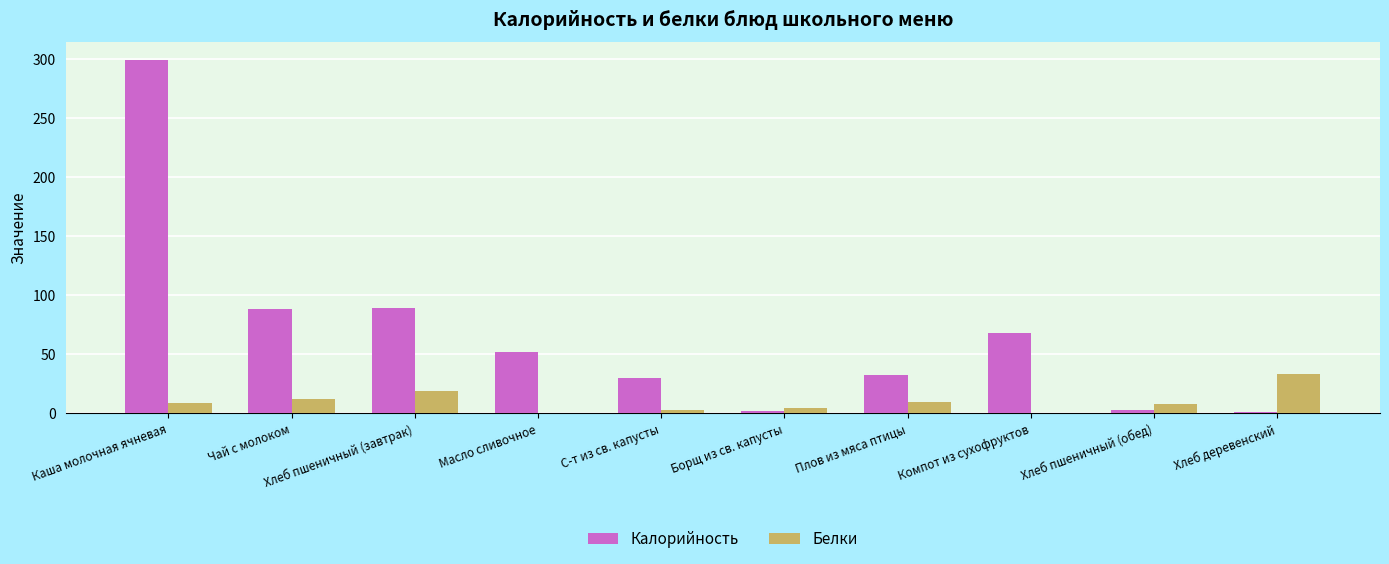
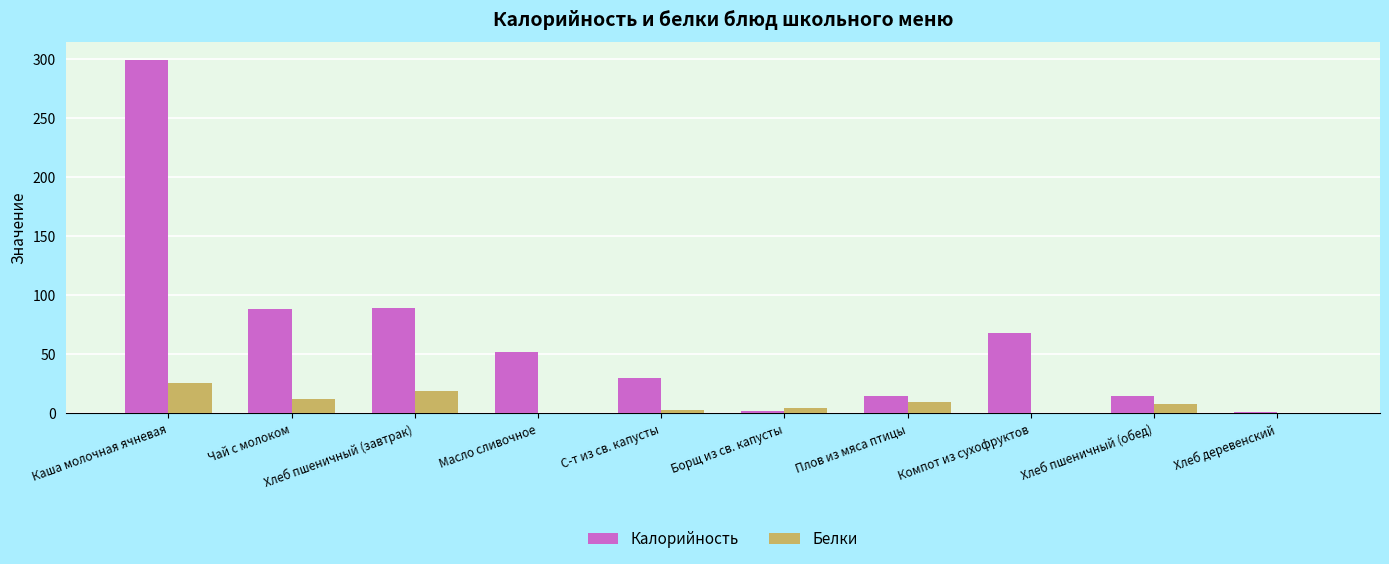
  {
    "Калорийность": {
      "Каша молочная ячневая": 300,
      "Чай с молоком": 88,
      "Хлеб пшеничный (завтрак)": 89,
      "Масло сливочное": 52,
      "С-т из св. капусты": 30,
-     "Плов из мяса птицы": 33,
+     "Плов из мяса птицы": 15,
      "Компот из сухофруктов": 68,
-     "Хлеб пшеничный (обед)": 3
+     "Хлеб пшеничный (обед)": 15
    },
    "Белки": {
-     "Каша молочная ячневая": 9,
+     "Каша молочная ячневая": 26,
      "Чай с молоком": 12,
      "Хлеб пшеничный (завтрак)": 19,
      "С-т из св. капусты": 3,
      "Борщ из св. капусты": 4,
      "Плов из мяса птицы": 10,
      "Компот из сухофруктов": 0,
      "Хлеб пшеничный (обед)": 8,
-     "Хлеб деревенский": 33
+     "Хлеб деревенский": 0
    }
  }
